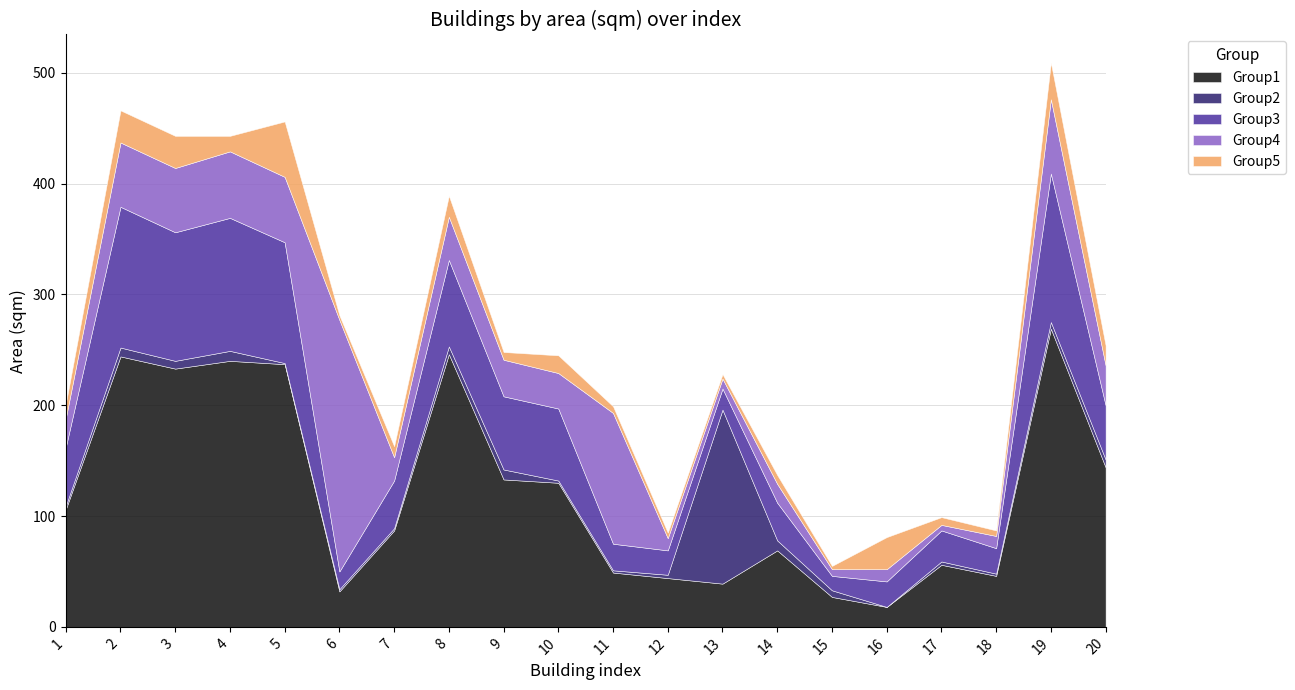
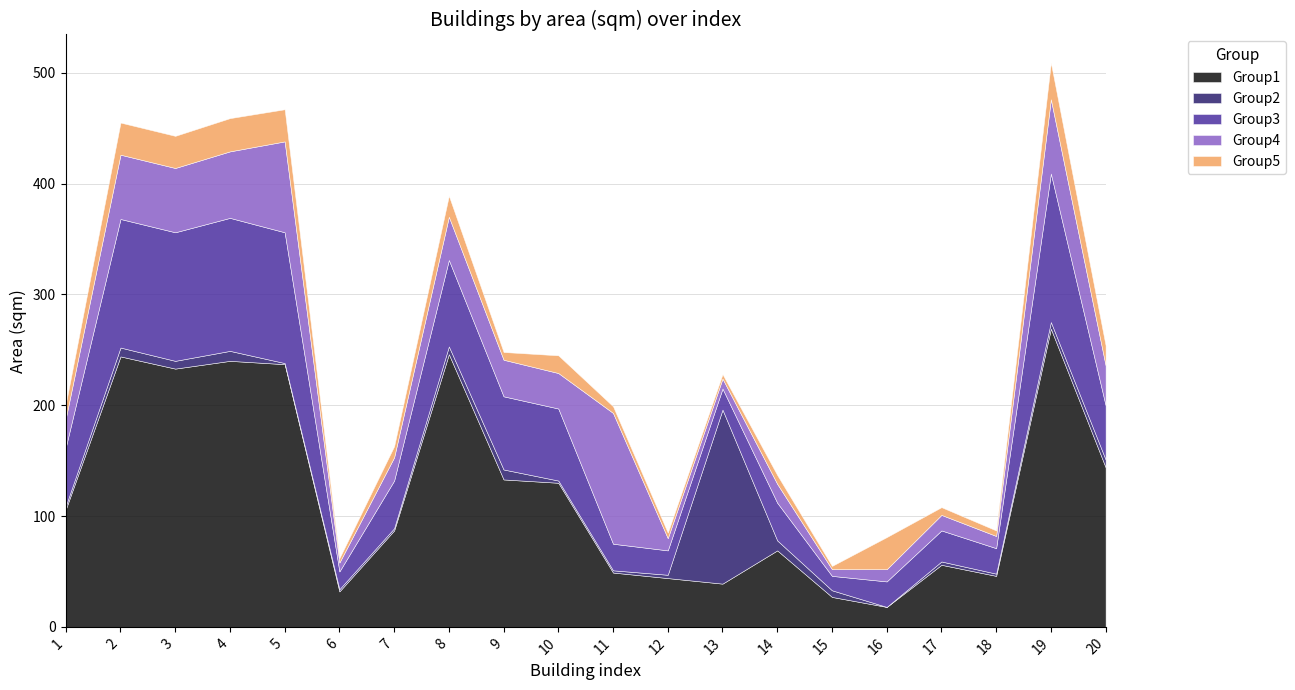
  {
    "Group1": {
      "1": 106,
      "2": 244,
      "3": 233,
      "4": 240,
      "8": 246,
      "9": 133,
      "12": 44,
      "13": 39,
      "14": 69,
      "15": 27,
      "17": 56,
      "19": 269,
      "20": 144
    },
    "Group2": {
      "1": 3,
      "2": 8,
      "3": 7,
      "4": 9,
      "8": 7,
      "9": 9,
      "12": 3,
      "13": 157,
      "14": 9,
      "15": 6,
      "17": 3,
      "19": 6,
      "20": 7
    },
    "Group3": {
      "1": 53,
-     "2": 127,
+     "2": 116,
      "3": 116,
      "4": 120,
-     "5": 109,
+     "5": 118,
      "6": 16,
      "7": 43,
      "8": 78,
      "9": 66,
      "10": 65,
      "11": 24,
      "12": 22,
      "13": 19,
      "14": 34,
      "15": 13,
      "16": 23,
      "17": 28,
      "18": 23,
      "19": 134,
      "20": 49
    },
    "Group4": {
      "1": 26,
      "2": 58,
      "3": 58,
      "4": 60,
-     "5": 59,
-     "6": 227,
+     "5": 82,
+     "6": 8,
      "7": 21,
      "8": 39,
      "9": 33,
      "10": 32,
      "11": 118,
      "12": 11,
      "13": 9,
      "14": 17,
      "15": 6,
      "16": 11,
-     "17": 5,
+     "17": 14,
      "18": 11,
      "19": 67,
      "20": 36
    },
    "Group5": {
      "1": 13,
      "2": 29,
      "3": 29,
-     "4": 14,
-     "5": 50,
+     "4": 30,
+     "5": 29,
      "6": 4,
      "7": 10,
      "8": 19,
      "9": 7,
      "10": 16,
      "11": 6,
      "12": 5,
      "13": 4,
      "14": 8,
      "15": 3,
      "16": 29,
      "17": 7,
      "18": 5,
      "19": 33,
      "20": 18
    }
  }
